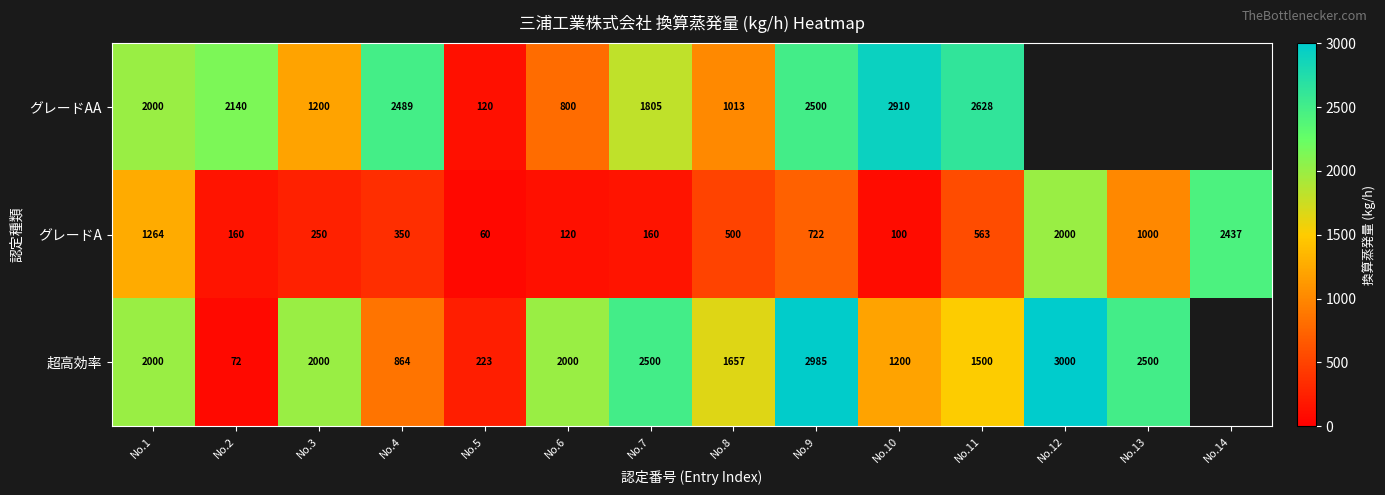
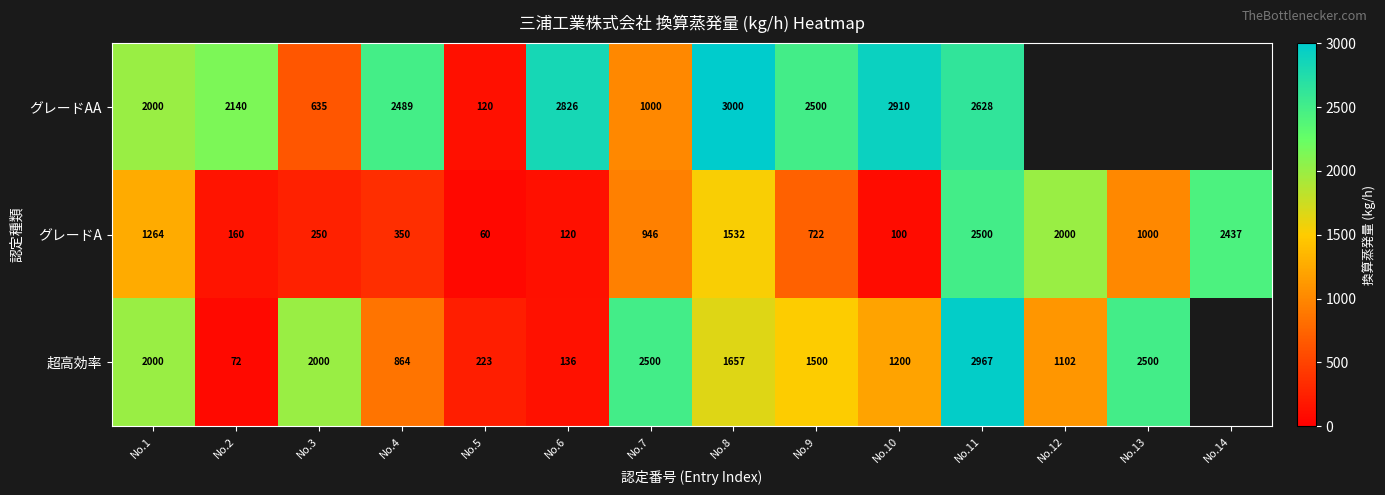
  {
    "グレードAA": {
      "No.1": 2000,
      "No.2": 2140,
-     "No.3": 1200,
+     "No.3": 635,
      "No.4": 2489,
      "No.5": 120,
-     "No.6": 800,
-     "No.7": 1805,
-     "No.8": 1013,
+     "No.6": 2826,
+     "No.7": 1000,
+     "No.8": 3000,
      "No.9": 2500,
      "No.10": 2910,
      "No.11": 2628
    },
    "グレードA": {
      "No.1": 1264,
      "No.2": 160,
      "No.3": 250,
      "No.4": 350,
      "No.5": 60,
      "No.6": 120,
-     "No.7": 160,
-     "No.8": 500,
+     "No.7": 946,
+     "No.8": 1532,
      "No.9": 722,
      "No.10": 100,
-     "No.11": 563,
+     "No.11": 2500,
      "No.12": 2000,
      "No.13": 1000,
      "No.14": 2437
    },
    "超高効率": {
      "No.1": 2000,
      "No.2": 72,
      "No.3": 2000,
      "No.4": 864,
      "No.5": 223,
-     "No.6": 2000,
+     "No.6": 136,
      "No.7": 2500,
      "No.8": 1657,
-     "No.9": 2985,
+     "No.9": 1500,
      "No.10": 1200,
-     "No.11": 1500,
-     "No.12": 3000,
+     "No.11": 2967,
+     "No.12": 1102,
      "No.13": 2500
    }
  }
